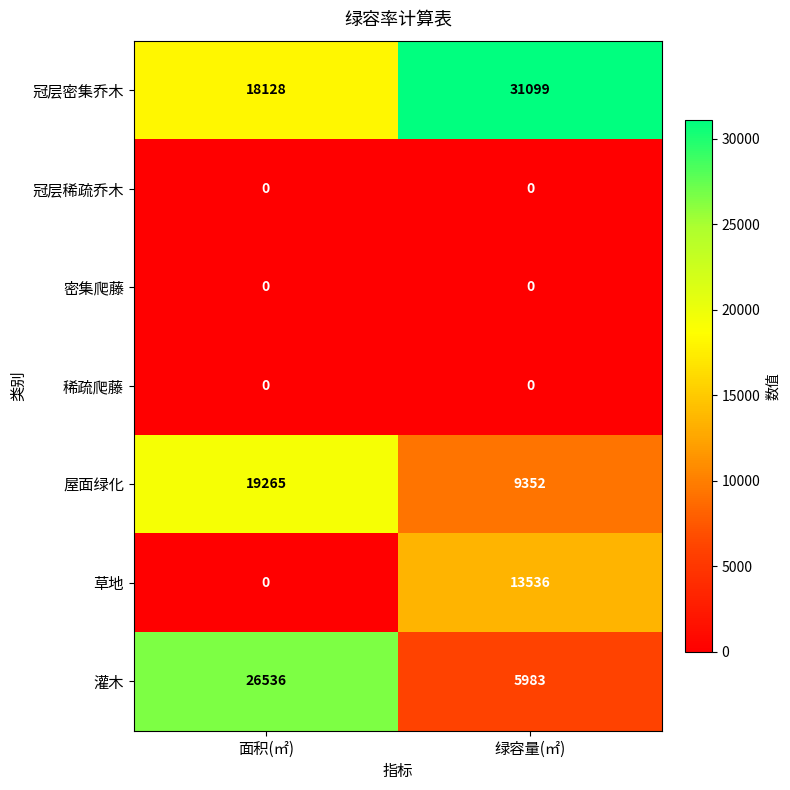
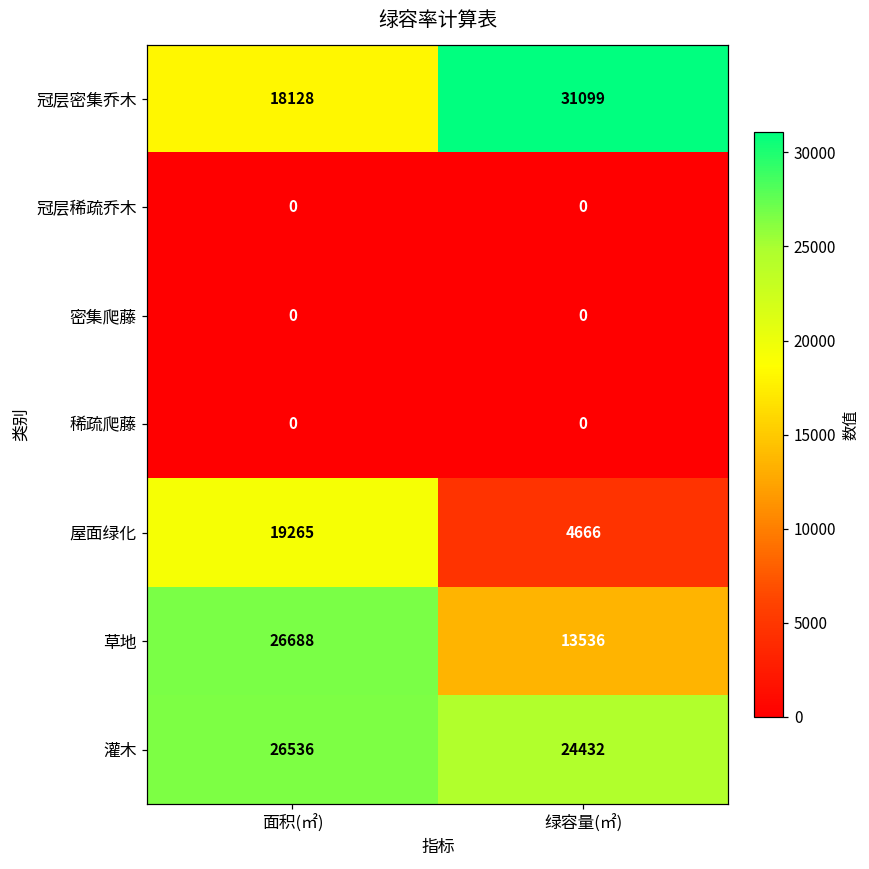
  {
    "冠层密集乔木": {
      "面积(㎡)": 18128,
      "绿容量(㎡)": 31099
    },
    "冠层稀疏乔木": {
      "面积(㎡)": 0,
      "绿容量(㎡)": 0
    },
    "密集爬藤": {
      "面积(㎡)": 0,
      "绿容量(㎡)": 0
    },
    "稀疏爬藤": {
      "面积(㎡)": 0,
      "绿容量(㎡)": 0
    },
    "屋面绿化": {
      "面积(㎡)": 19265,
-     "绿容量(㎡)": 9352
+     "绿容量(㎡)": 4666
    },
    "草地": {
-     "面积(㎡)": 0,
+     "面积(㎡)": 26688,
      "绿容量(㎡)": 13536
    },
    "灌木": {
      "面积(㎡)": 26536,
-     "绿容量(㎡)": 5983
+     "绿容量(㎡)": 24432
    }
  }
